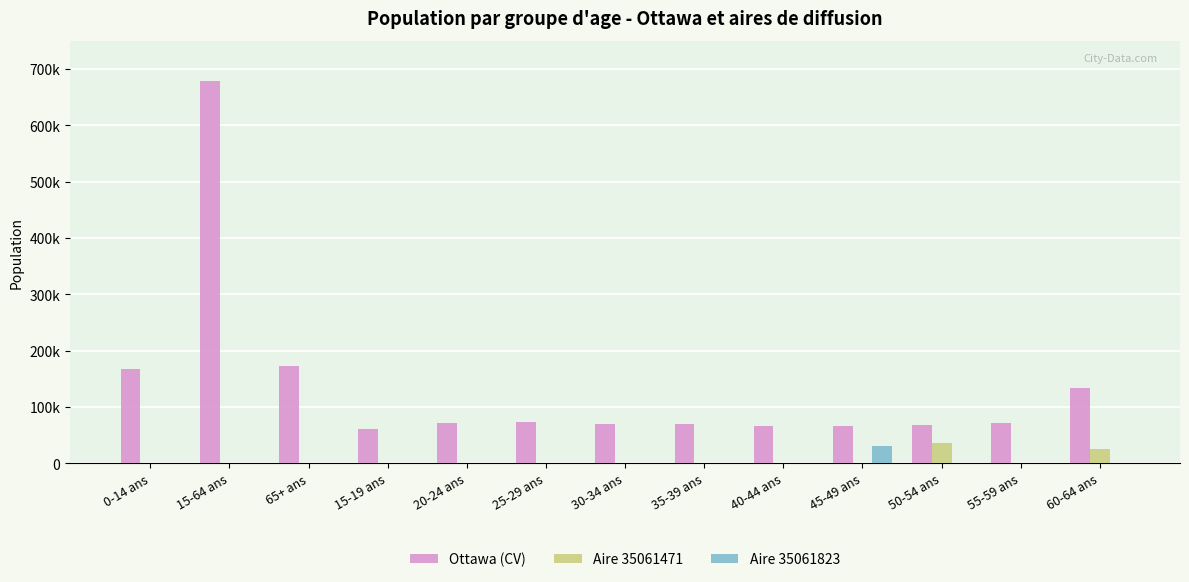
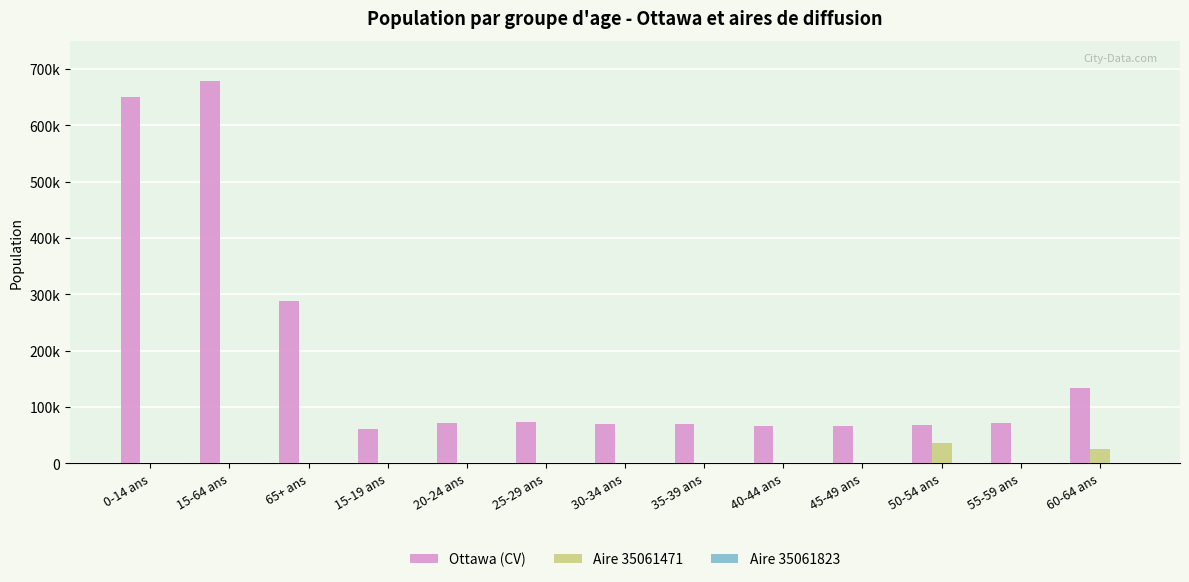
  {
    "Ottawa (CV)": {
-     "0-14 ans": 170000,
+     "0-14 ans": 650000,
      "15-64 ans": 680000,
-     "65+ ans": 170000,
+     "65+ ans": 290000,
      "15-19 ans": 60000,
      "20-24 ans": 70000,
      "25-29 ans": 70000,
      "30-34 ans": 70000,
      "35-39 ans": 70000,
      "40-44 ans": 70000,
      "45-49 ans": 70000,
      "50-54 ans": 70000,
      "55-59 ans": 70000,
      "60-64 ans": 130000
    },
    "Aire 35061471": {
      "50-54 ans": 40000,
      "60-64 ans": 30000
    },
    "Aire 35061823": {
-     "45-49 ans": 30000
+     "45-49 ans": 0
    }
  }
